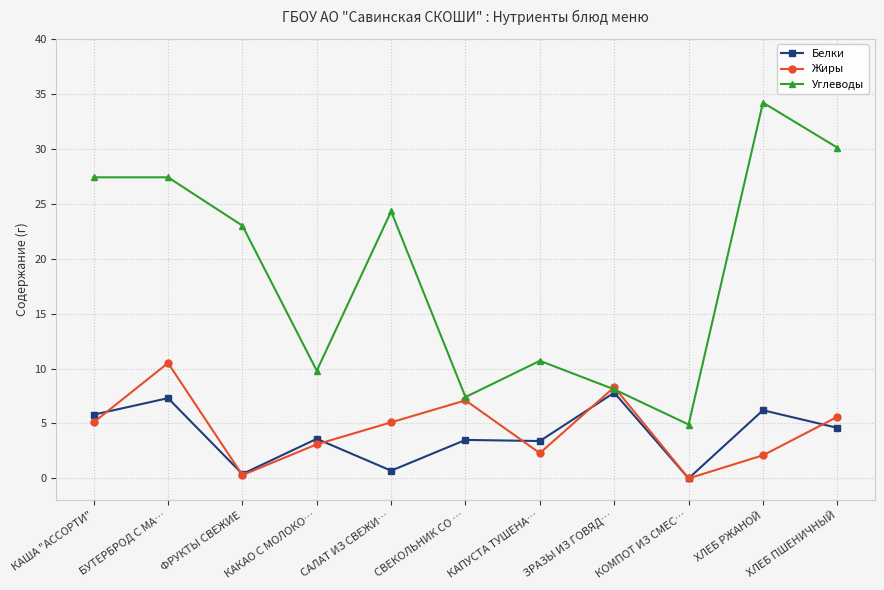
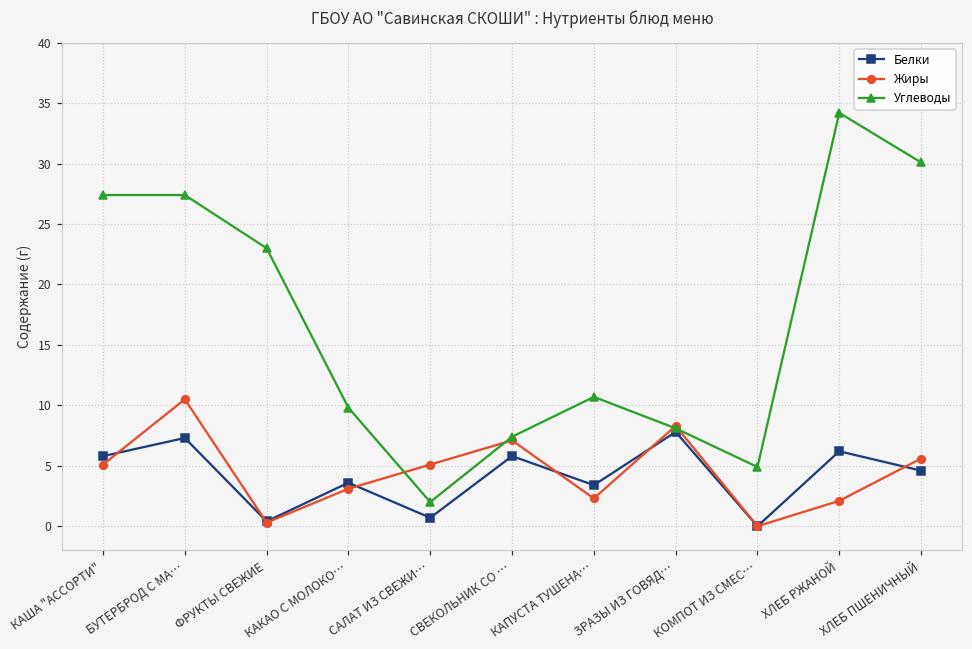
  {
    "Белки": {
      "КАША \"АССОРТИ\"": 5.8,
      "БУТЕРБРОД С МА…": 7.3,
      "КАКАО С МОЛОКО…": 3.6,
      "САЛАТ ИЗ СВЕЖИ…": 0.7,
-     "СВЕКОЛЬНИК СО …": 3.5,
+     "СВЕКОЛЬНИК СО …": 5.8,
      "КАПУСТА ТУШЕНА…": 3.4,
      "ЗРАЗЫ ИЗ ГОВЯД…": 7.8,
      "ХЛЕБ РЖАНОЙ": 6.2,
      "ХЛЕБ ПШЕНИЧНЫЙ": 4.6
    },
    "Жиры": {
      "КАША \"АССОРТИ\"": 5.1,
      "БУТЕРБРОД С МА…": 10.5,
      "КАКАО С МОЛОКО…": 3.1,
      "САЛАТ ИЗ СВЕЖИ…": 5.1,
      "СВЕКОЛЬНИК СО …": 7.1,
      "КАПУСТА ТУШЕНА…": 2.3,
      "ХЛЕБ РЖАНОЙ": 2.1,
      "ХЛЕБ ПШЕНИЧНЫЙ": 5.6
    },
    "Углеводы": {
      "КАША \"АССОРТИ\"": 27.4,
      "БУТЕРБРОД С МА…": 27.4,
      "ФРУКТЫ СВЕЖИЕ": 23.0,
      "КАКАО С МОЛОКО…": 9.8,
-     "САЛАТ ИЗ СВЕЖИ…": 24.3,
+     "САЛАТ ИЗ СВЕЖИ…": 2.0,
      "СВЕКОЛЬНИК СО …": 7.4,
      "КАПУСТА ТУШЕНА…": 10.7,
      "КОМПОТ ИЗ СМЕС…": 4.9,
      "ХЛЕБ РЖАНОЙ": 34.2,
      "ХЛЕБ ПШЕНИЧНЫЙ": 30.1
    }
  }
